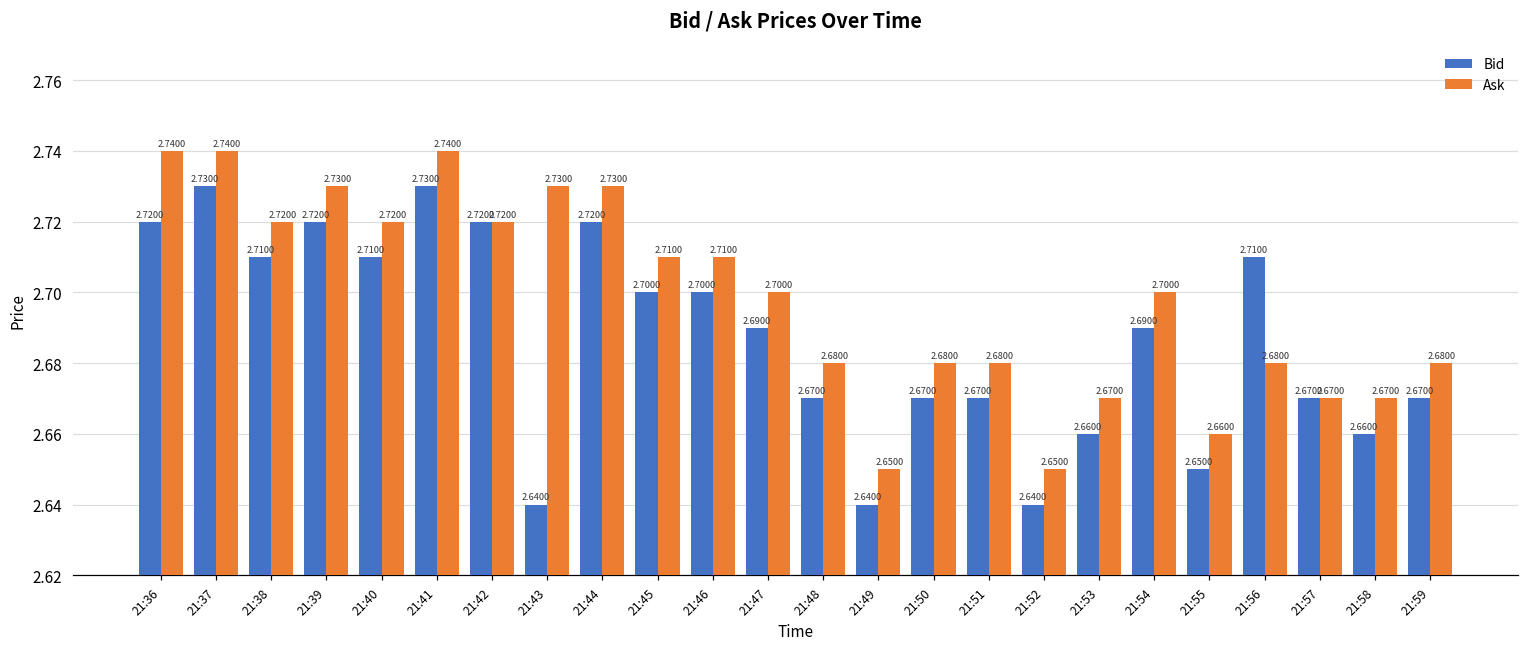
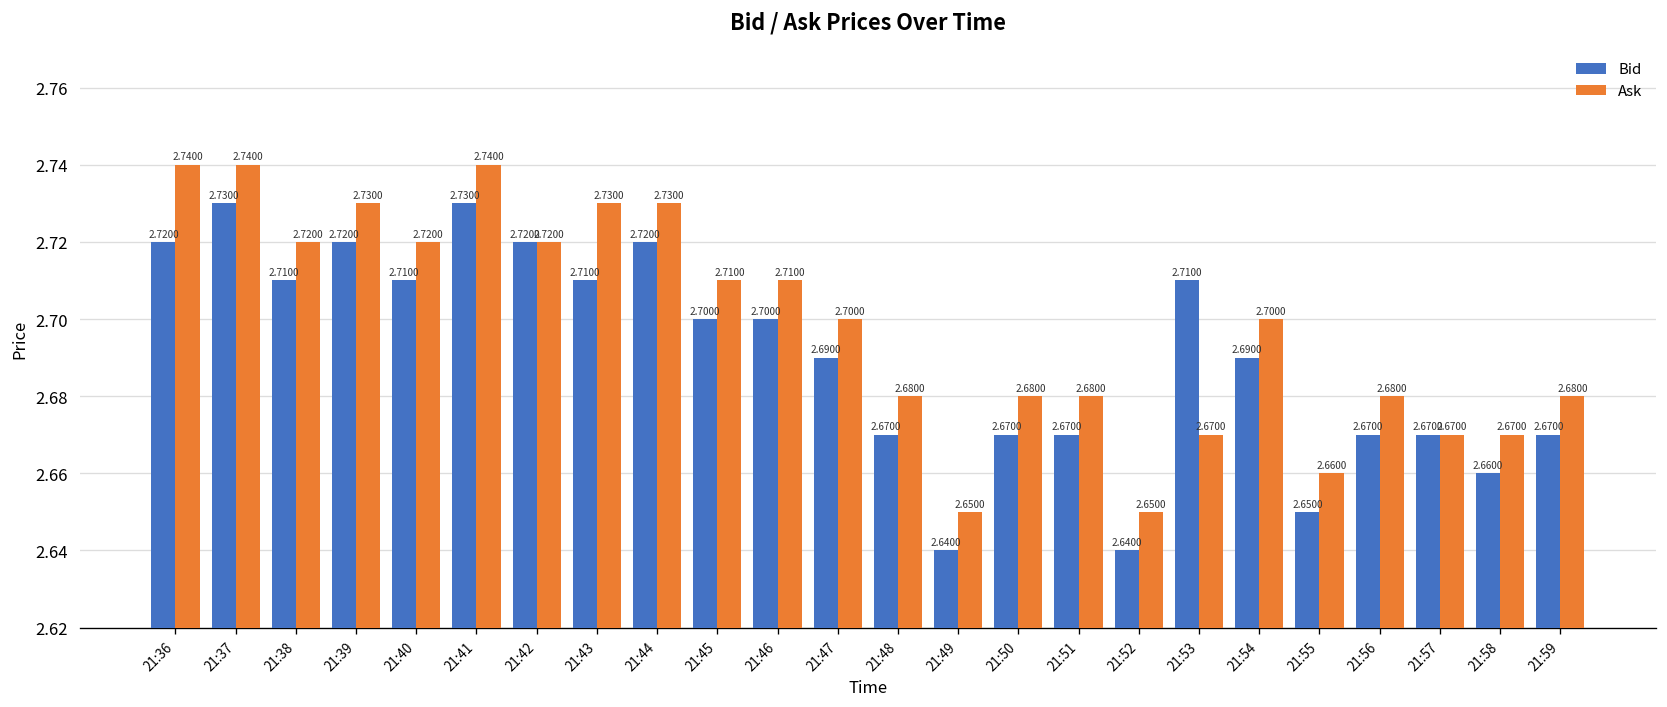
  {
    "Bid": {
      "21:36": 2.7200,
      "21:37": 2.7300,
      "21:38": 2.7100,
      "21:39": 2.7200,
      "21:40": 2.7100,
      "21:41": 2.7300,
-     "21:43": 2.6400,
+     "21:43": 2.7100,
      "21:44": 2.7200,
      "21:45": 2.7000,
      "21:46": 2.7000,
      "21:47": 2.6900,
      "21:48": 2.6700,
      "21:49": 2.6400,
      "21:50": 2.6700,
      "21:51": 2.6700,
      "21:52": 2.6400,
-     "21:53": 2.6600,
+     "21:53": 2.7100,
      "21:54": 2.6900,
      "21:55": 2.6500,
-     "21:56": 2.7100,
+     "21:56": 2.6700,
      "21:58": 2.6600,
      "21:59": 2.6700
    },
    "Ask": {
      "21:36": 2.7400,
      "21:37": 2.7400,
      "21:38": 2.7200,
      "21:39": 2.7300,
      "21:40": 2.7200,
      "21:41": 2.7400,
      "21:43": 2.7300,
      "21:44": 2.7300,
      "21:45": 2.7100,
      "21:46": 2.7100,
      "21:47": 2.7000,
      "21:48": 2.6800,
      "21:49": 2.6500,
      "21:50": 2.6800,
      "21:51": 2.6800,
      "21:52": 2.6500,
      "21:53": 2.6700,
      "21:54": 2.7000,
      "21:55": 2.6600,
      "21:56": 2.6800,
      "21:58": 2.6700,
      "21:59": 2.6800
    }
  }
